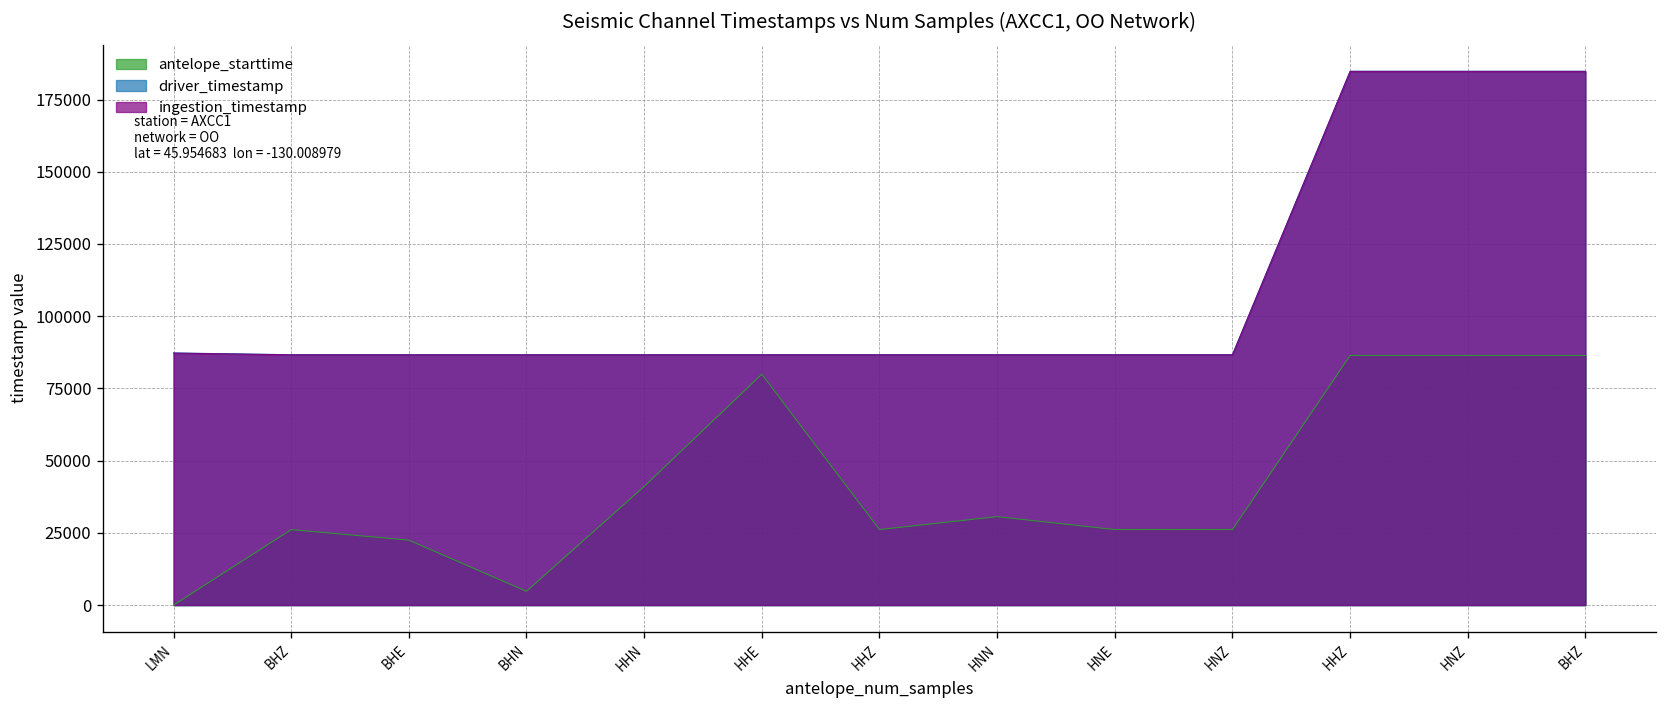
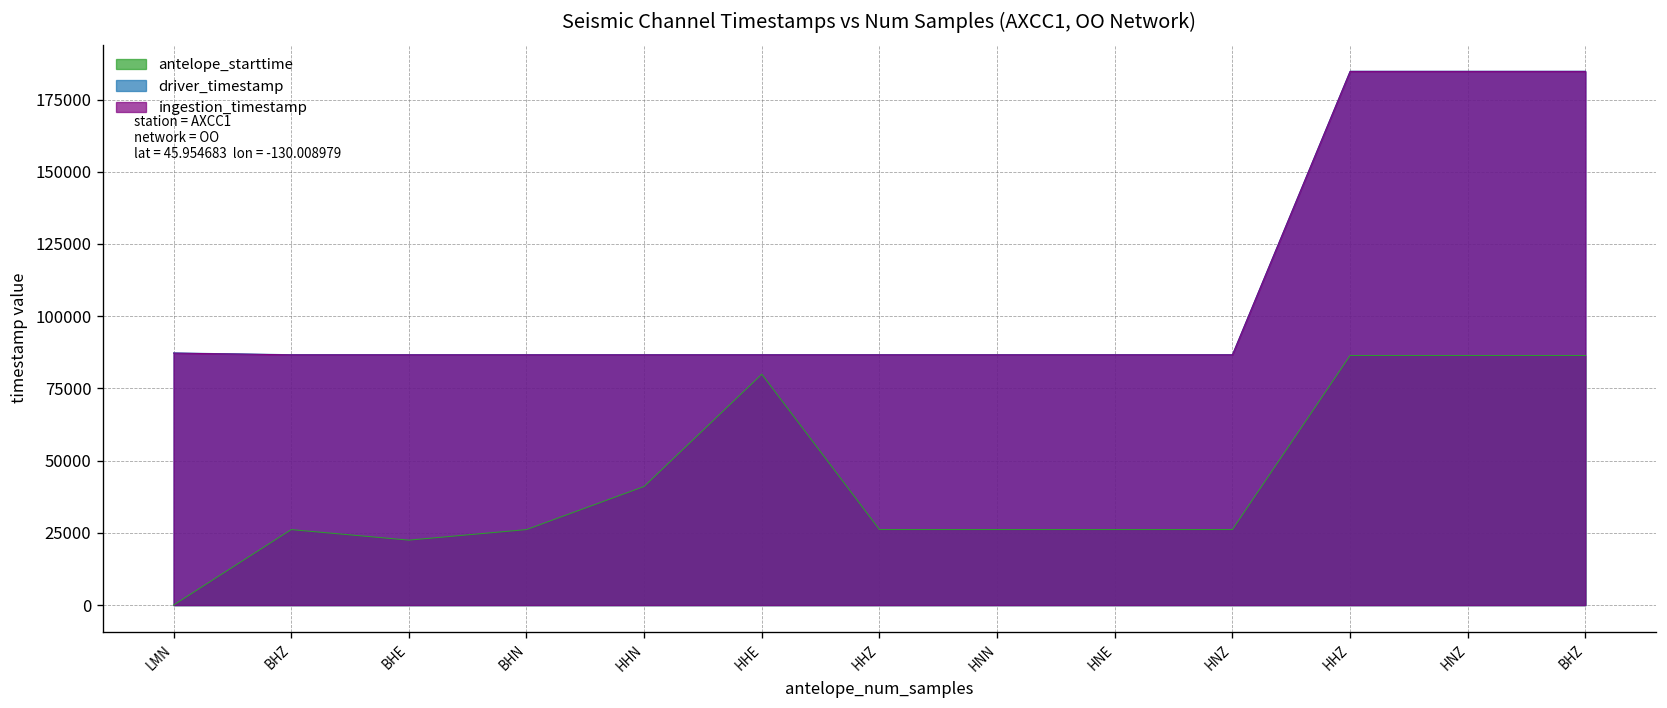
  {
    "antelope_starttime": {
      "LMN": 0,
      "BHE": 22000,
-     "BHN": 5000,
+     "BHN": 26000,
      "HHN": 41000,
      "HHE": 80000,
-     "HNN": 31000,
+     "HNN": 26000,
      "HNE": 26000
    }
  }
